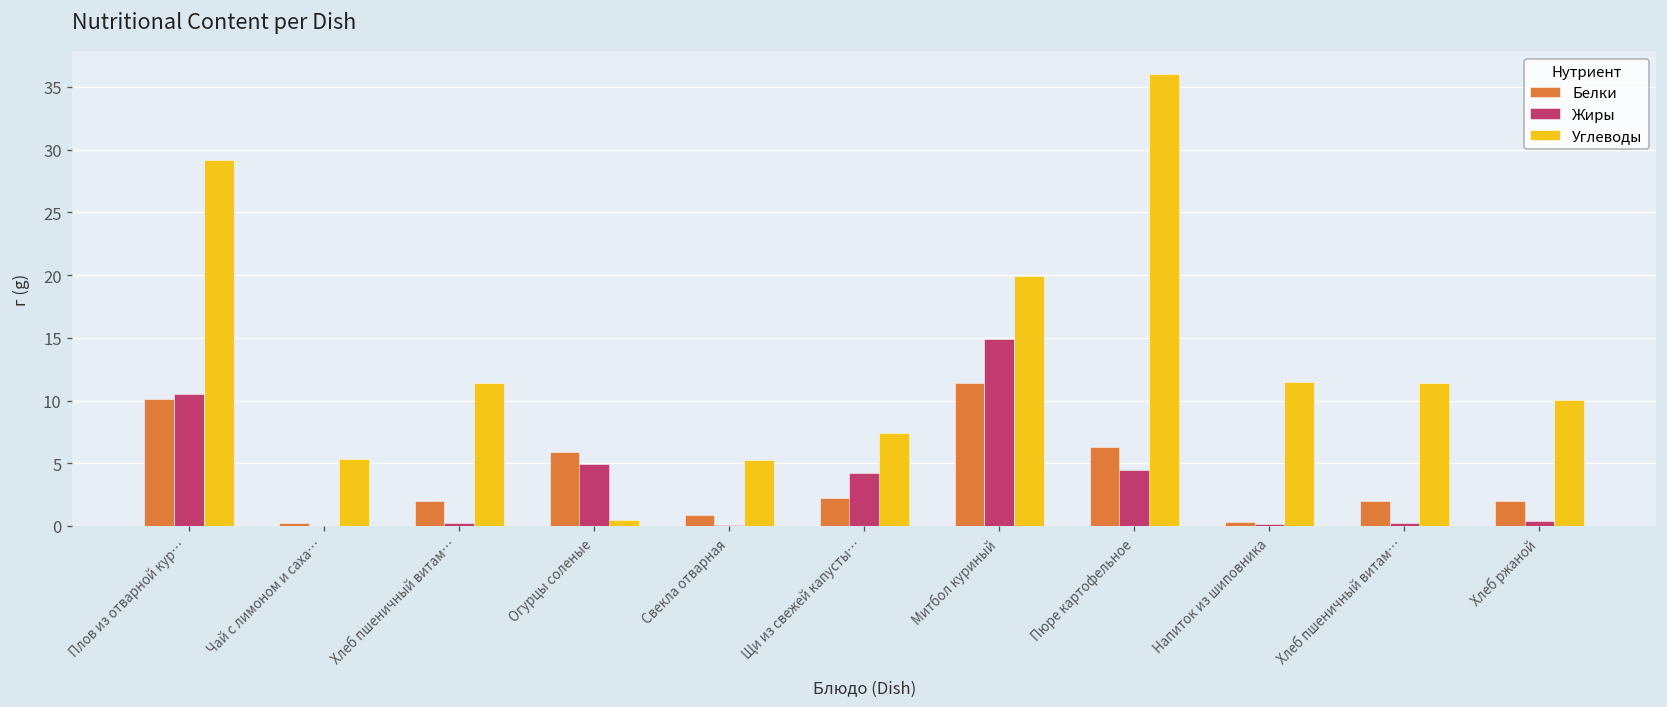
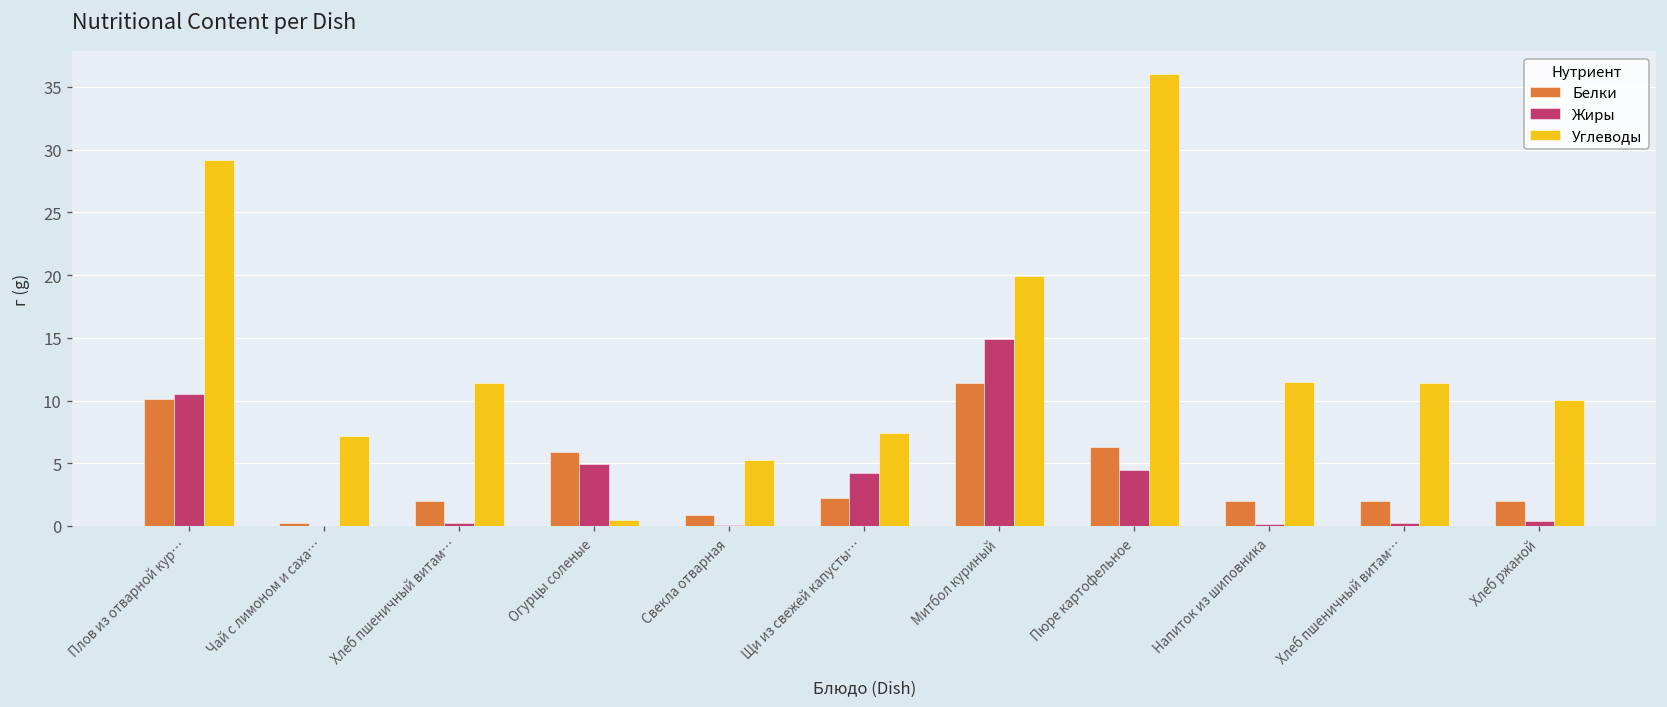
  {
    "Белки": {
      "Плов из отварной кур…": 10.1,
      "Чай с лимоном и саха…": 0.2,
      "Огурцы соленые": 5.9,
      "Свекла отварная": 0.9,
      "Щи из свежей капусты…": 2.2,
      "Митбол куриный": 11.4,
      "Пюре картофельное": 6.3,
-     "Напиток из шиповника": 0.3,
+     "Напиток из шиповника": 2.0,
      "Хлеб ржаной": 2.0
    },
    "Жиры": {
      "Плов из отварной кур…": 10.5,
      "Чай с лимоном и саха…": 0.0,
      "Огурцы соленые": 4.9,
      "Щи из свежей капусты…": 4.2,
      "Митбол куриный": 14.9,
      "Пюре картофельное": 4.5,
      "Хлеб ржаной": 0.4
    },
    "Углеводы": {
      "Плов из отварной кур…": 29.2,
-     "Чай с лимоном и саха…": 5.3,
+     "Чай с лимоном и саха…": 7.1,
      "Огурцы соленые": 0.5,
      "Свекла отварная": 5.3,
      "Щи из свежей капусты…": 7.4,
      "Митбол куриный": 19.9,
      "Пюре картофельное": 36.1,
      "Напиток из шиповника": 11.5,
      "Хлеб ржаной": 10.0
    }
  }
